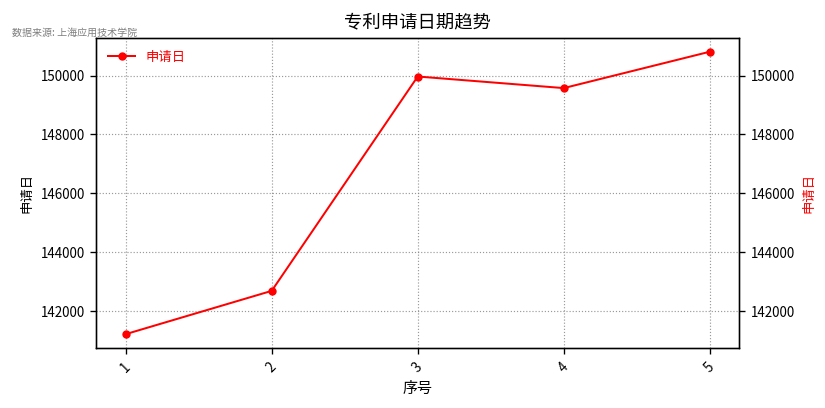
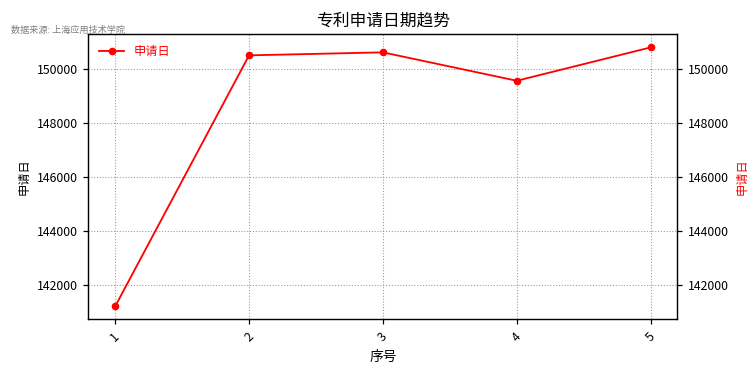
  {
    "1": 141200,
-   "2": 142700,
-   "3": 150000,
+   "2": 150500,
+   "3": 150600,
    "4": 149600,
    "5": 150800
  }
